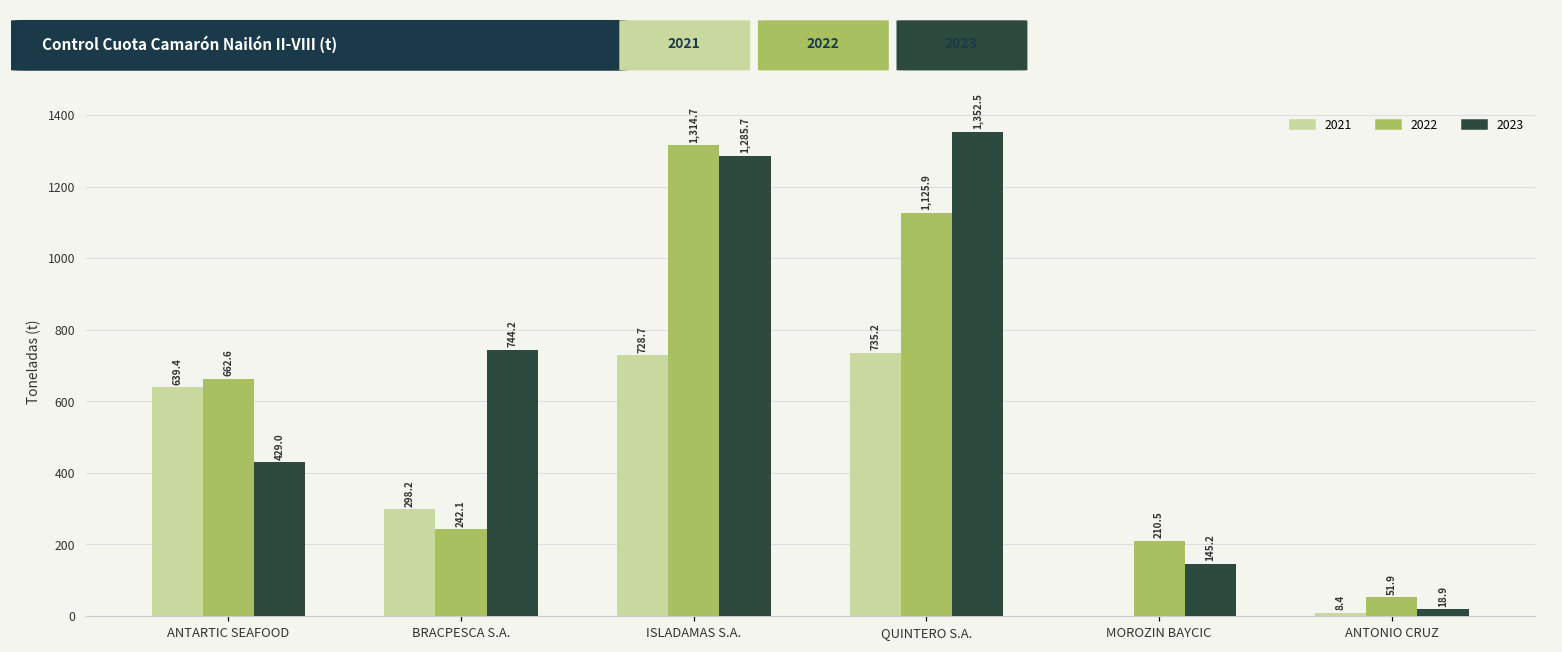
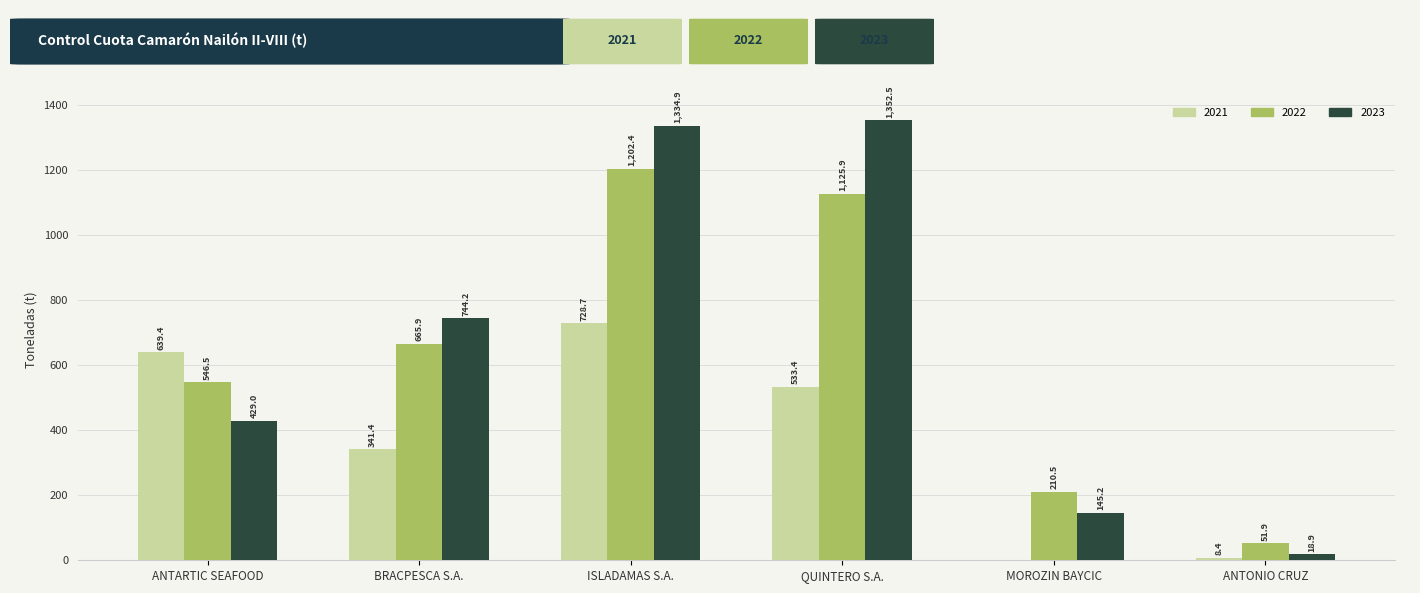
  {
    "2021": {
      "ANTARTIC SEAFOOD": "639.4",
-     "BRACPESCA S.A.": "298.2",
+     "BRACPESCA S.A.": "341.4",
      "ISLADAMAS S.A.": "728.7",
-     "QUINTERO S.A.": "735.2",
+     "QUINTERO S.A.": "533.4",
      "ANTONIO CRUZ": "8.4"
    },
    "2022": {
-     "ANTARTIC SEAFOOD": "662.6",
-     "BRACPESCA S.A.": "242.1",
-     "ISLADAMAS S.A.": "1,314.7",
+     "ANTARTIC SEAFOOD": "546.5",
+     "BRACPESCA S.A.": "665.9",
+     "ISLADAMAS S.A.": "1,202.4",
      "QUINTERO S.A.": "1,125.9",
      "MOROZIN BAYCIC": "210.5",
      "ANTONIO CRUZ": "51.9"
    },
    "2023": {
      "ANTARTIC SEAFOOD": "429.0",
      "BRACPESCA S.A.": "744.2",
-     "ISLADAMAS S.A.": "1,285.7",
+     "ISLADAMAS S.A.": "1,334.9",
      "QUINTERO S.A.": "1,352.5",
      "MOROZIN BAYCIC": "145.2",
      "ANTONIO CRUZ": "18.9"
    }
  }
